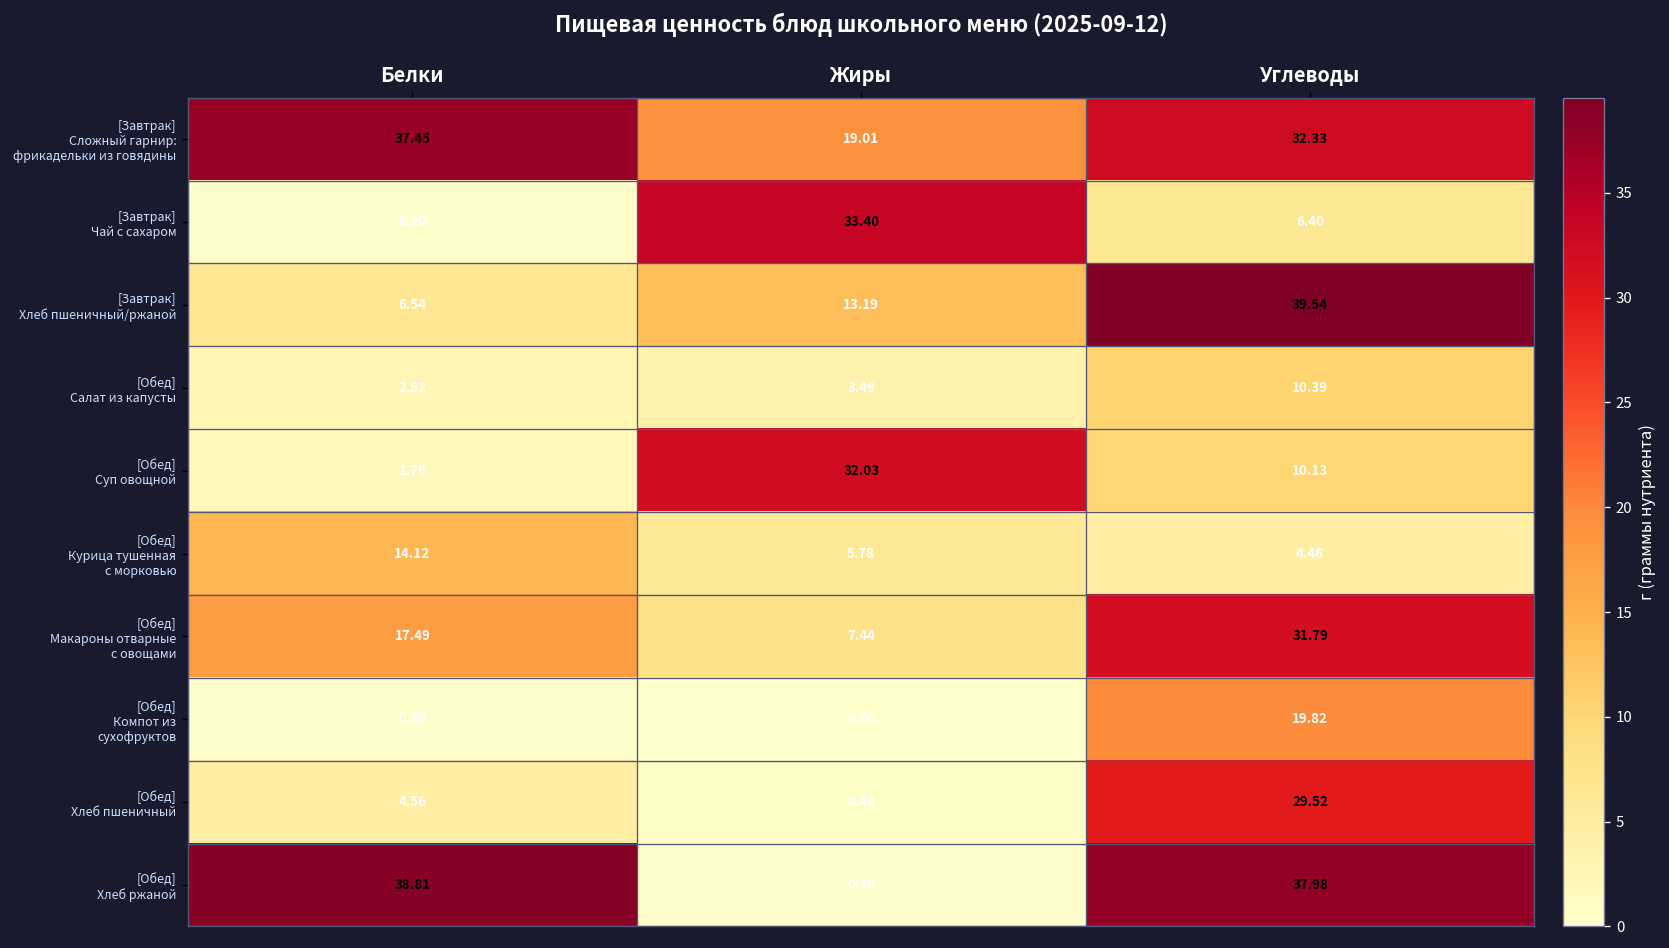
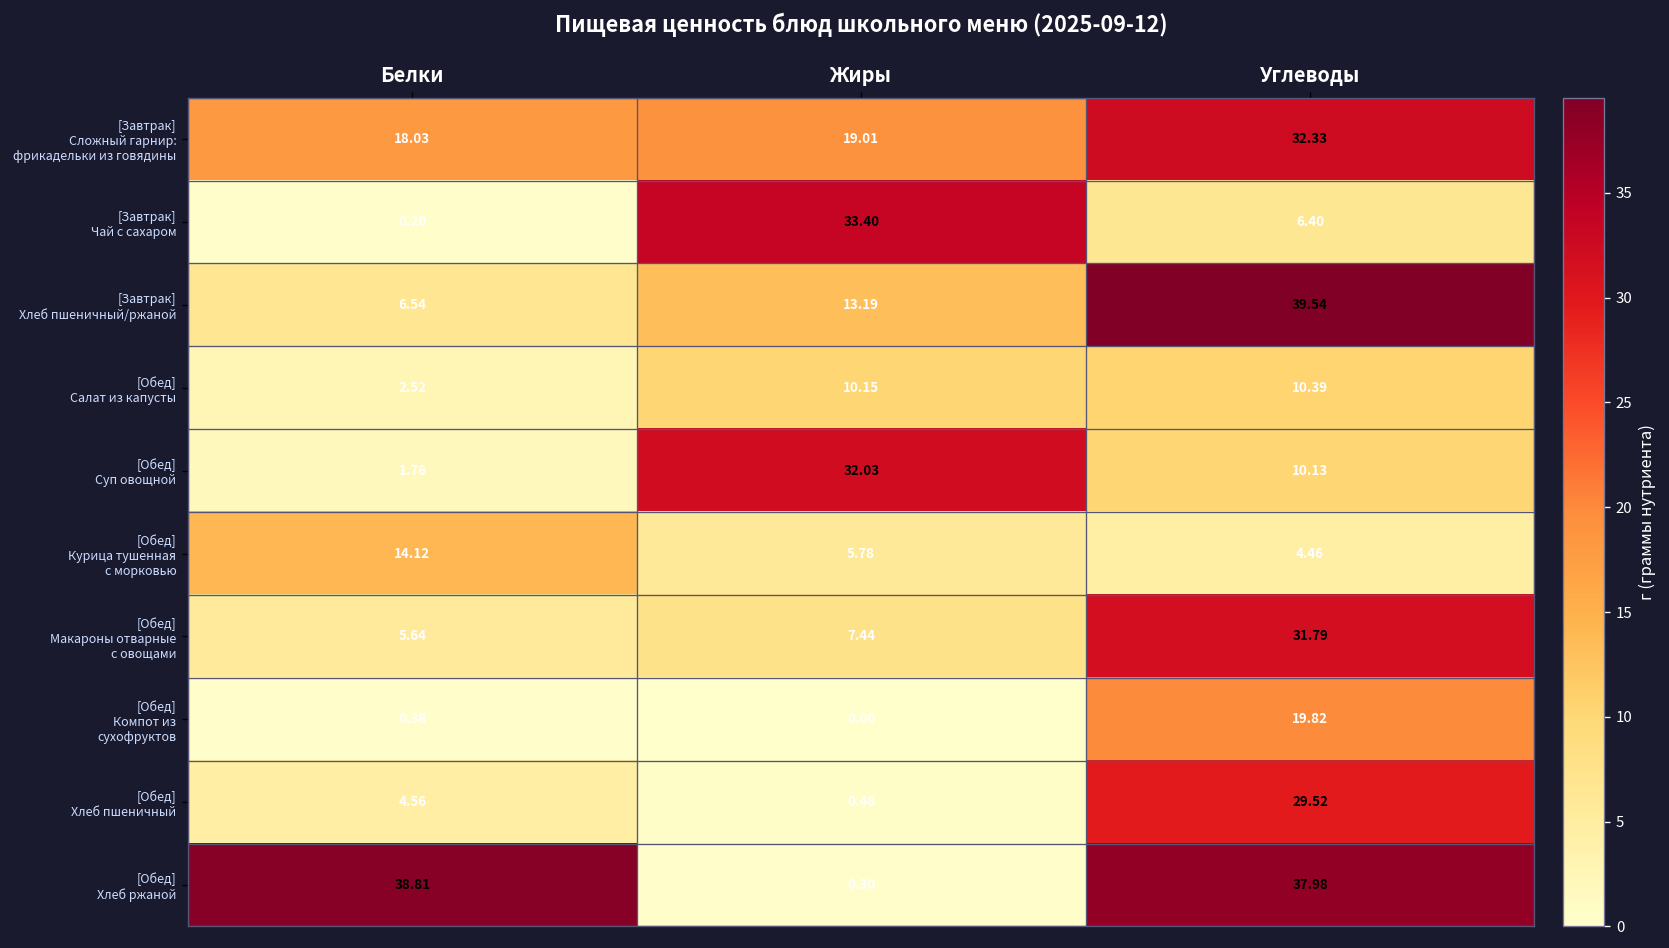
  {
    "[Завтрак] Сложный гарнир: фрикадельки из говядины": {
-     "Белки": 37.45,
+     "Белки": 18.03,
      "Жиры": 19.01,
      "Углеводы": 32.33
    },
    "[Завтрак] Чай с сахаром": {
      "Белки": 0.20,
      "Жиры": 33.40,
      "Углеводы": 6.40
    },
    "[Завтрак] Хлеб пшеничный/ржаной": {
      "Белки": 6.54,
      "Жиры": 13.19,
      "Углеводы": 39.54
    },
    "[Обед] Салат из капусты": {
      "Белки": 2.52,
-     "Жиры": 3.49,
+     "Жиры": 10.15,
      "Углеводы": 10.39
    },
    "[Обед] Суп овощной": {
      "Белки": 1.76,
      "Жиры": 32.03,
      "Углеводы": 10.13
    },
    "[Обед] Курица тушенная с морковью": {
      "Белки": 14.12,
      "Жиры": 5.78,
      "Углеводы": 4.46
    },
    "[Обед] Макароны отварные с овощами": {
-     "Белки": 17.49,
+     "Белки": 5.64,
      "Жиры": 7.44,
      "Углеводы": 31.79
    },
    "[Обед] Компот из сухофруктов": {
      "Белки": 0.38,
      "Жиры": 0.00,
      "Углеводы": 19.82
    },
    "[Обед] Хлеб пшеничный": {
      "Белки": 4.56,
      "Жиры": 0.48,
      "Углеводы": 29.52
    },
    "[Обед] Хлеб ржаной": {
      "Белки": 38.81,
      "Жиры": 0.30,
      "Углеводы": 37.98
    }
  }
